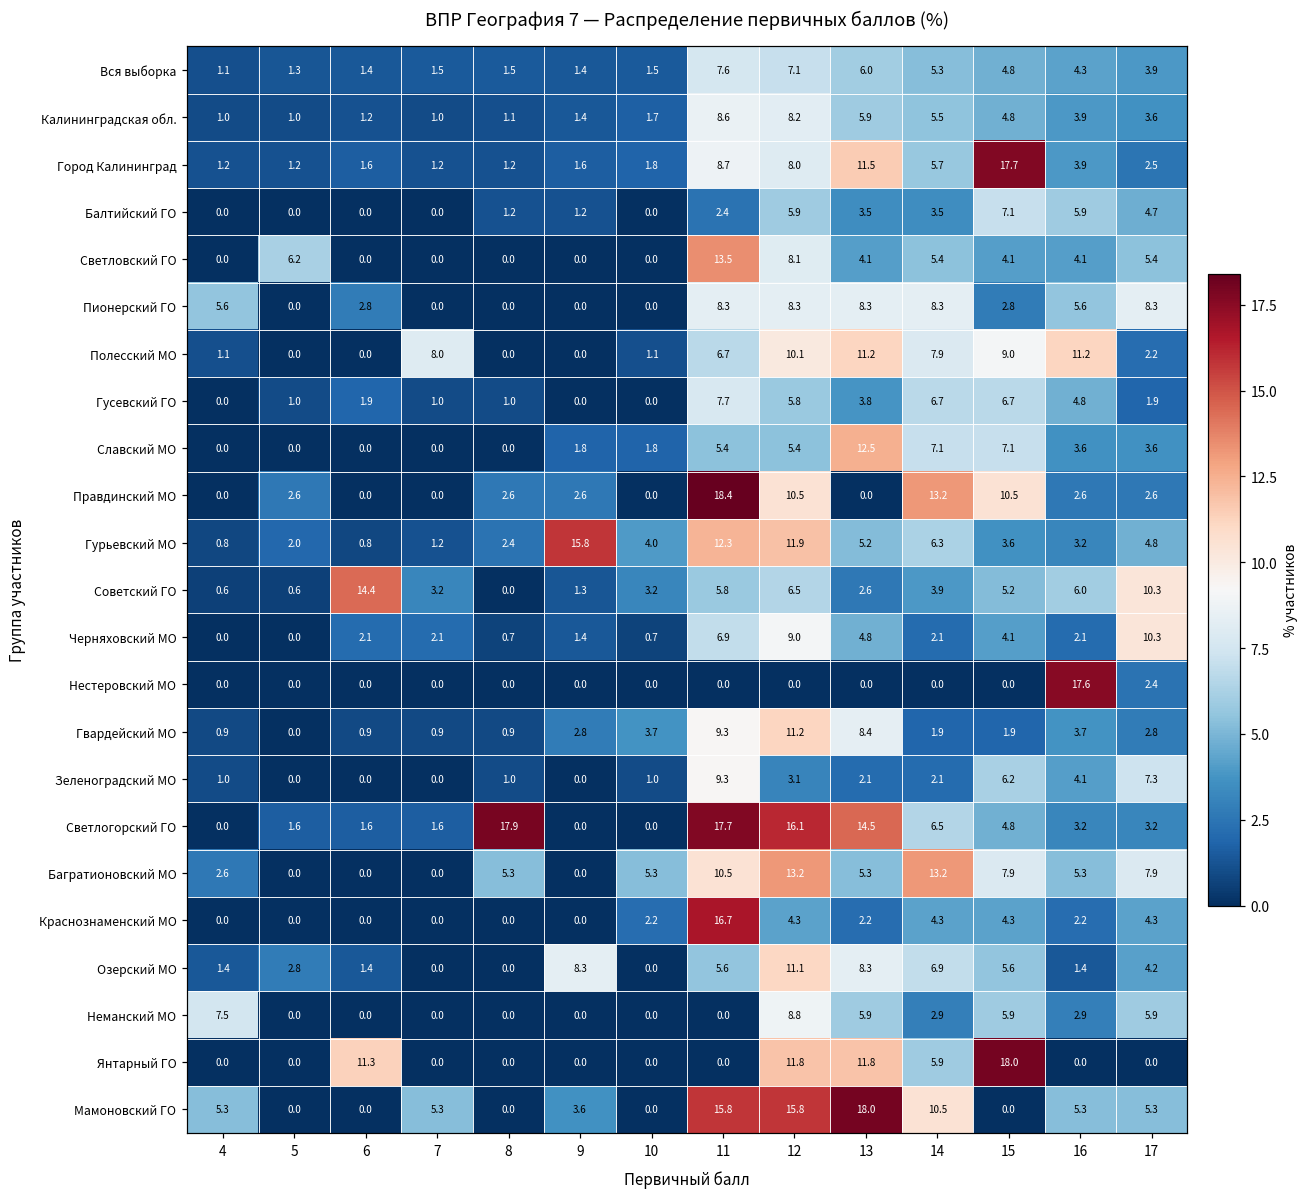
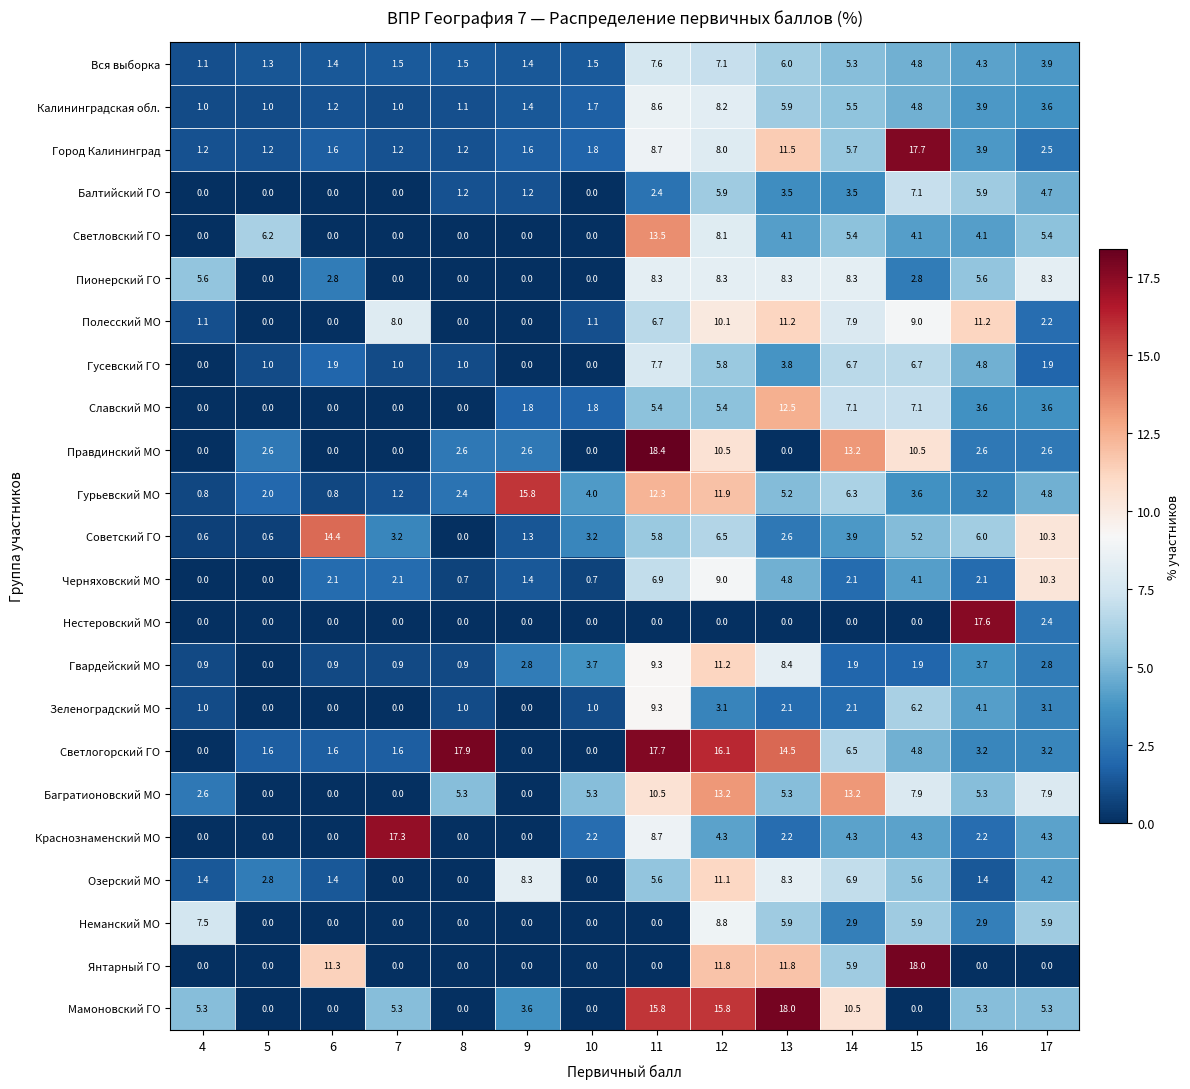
  {
    "Зеленоградский МО": {
      "4": 1.0,
      "5": 0.0,
      "6": 0.0,
      "7": 0.0,
      "8": 1.0,
      "9": 0.0,
      "10": 1.0,
      "11": 9.3,
      "12": 3.1,
      "13": 2.1,
      "14": 2.1,
      "15": 6.2,
      "16": 4.1,
-     "17": 7.3
+     "17": 3.1
    },
    "Краснознаменский МО": {
      "4": 0.0,
      "5": 0.0,
      "6": 0.0,
-     "7": 0.0,
+     "7": 17.3,
      "8": 0.0,
      "9": 0.0,
      "10": 2.2,
-     "11": 16.7,
+     "11": 8.7,
      "12": 4.3,
      "13": 2.2,
      "14": 4.3,
      "15": 4.3,
      "16": 2.2,
      "17": 4.3
    }
  }
